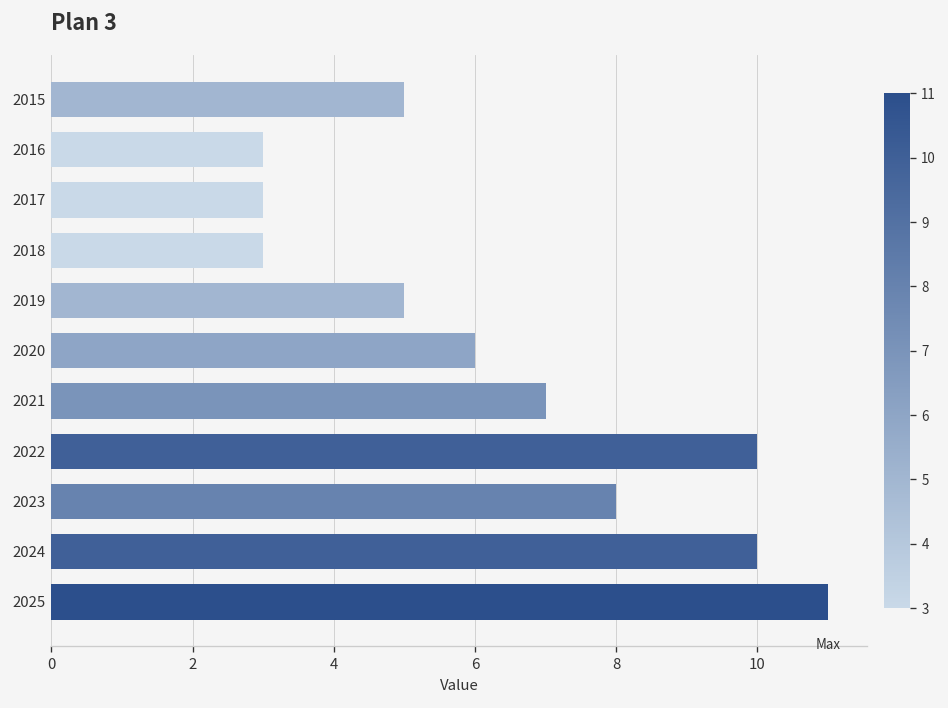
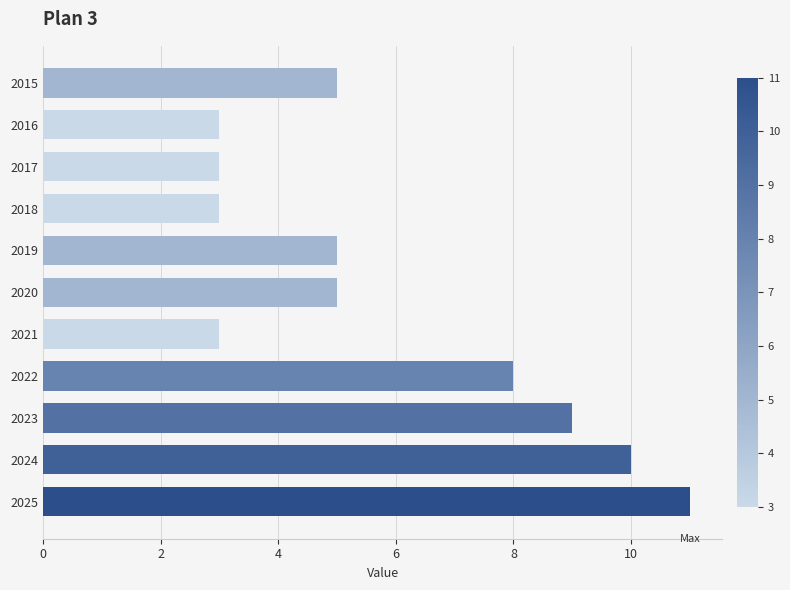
  {
    "2015": 5,
    "2016": 3,
    "2017": 3,
    "2018": 3,
    "2019": 5,
-   "2020": 6,
-   "2021": 7,
-   "2022": 10,
-   "2023": 8,
+   "2020": 5,
+   "2021": 3,
+   "2022": 8,
+   "2023": 9,
    "2024": 10,
    "2025": 11
  }
